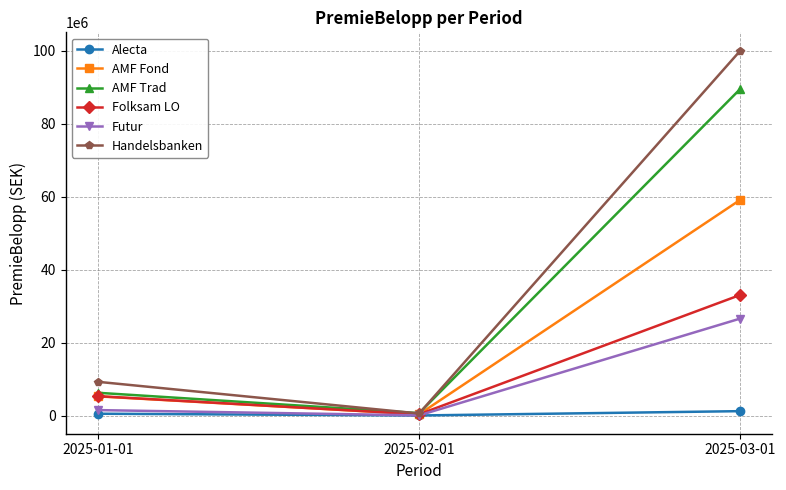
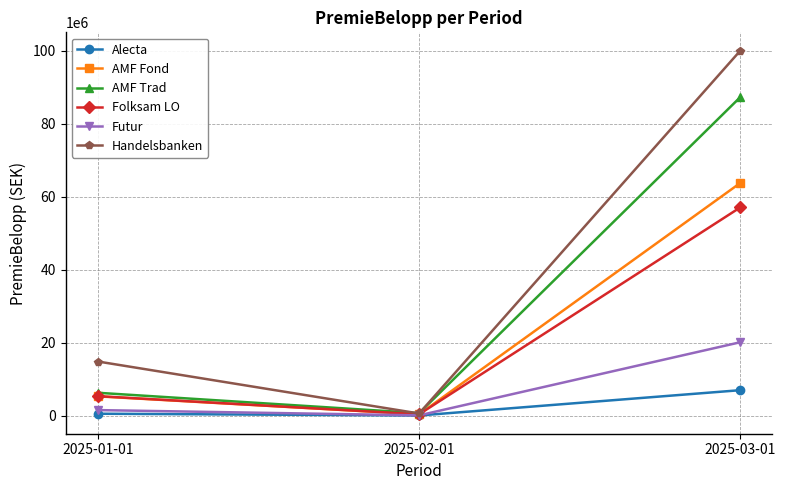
  {
    "Alecta": {
      "2025-01-01": 1000000,
-     "2025-03-01": 1000000
+     "2025-03-01": 7000000
    },
    "AMF Fond": {
-     "2025-03-01": 59000000
+     "2025-03-01": 64000000
    },
    "AMF Trad": {
      "2025-01-01": 6000000,
-     "2025-03-01": 90000000
+     "2025-03-01": 87000000
    },
    "Folksam LO": {
-     "2025-03-01": 33000000
+     "2025-03-01": 57000000
    },
    "Futur": {
      "2025-01-01": 2000000,
-     "2025-03-01": 27000000
+     "2025-03-01": 20000000
    },
    "Handelsbanken": {
-     "2025-01-01": 9000000,
+     "2025-01-01": 15000000,
      "2025-03-01": 100000000
    }
  }
